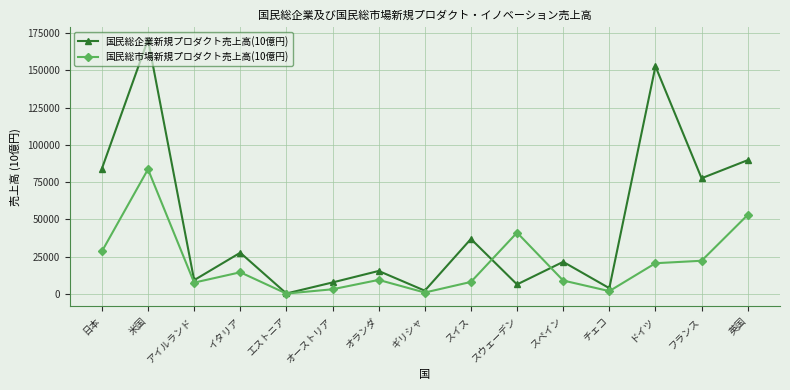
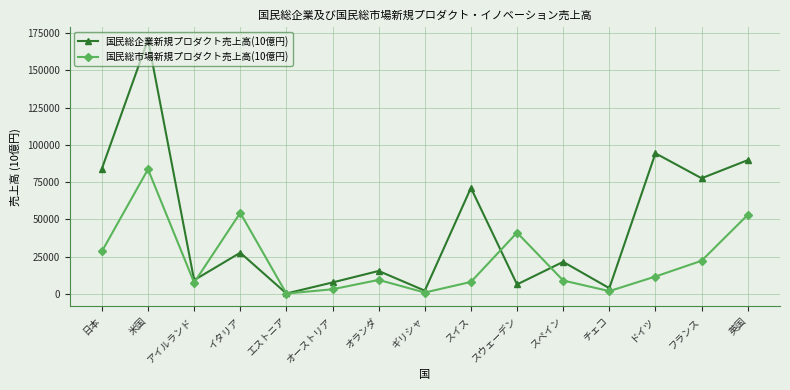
  {
    "国民総企業新規プロダクト売上高(10億円)": {
      "日本": 84000,
      "イタリア": 28000,
      "オーストリア": 8000,
      "オランダ": 15000,
-     "スイス": 37000,
+     "スイス": 71000,
      "スウェーデン": 6000,
      "スペイン": 21000,
      "チェコ": 4000,
-     "ドイツ": 153000,
+     "ドイツ": 94000,
      "フランス": 78000,
      "英国": 90000
    },
    "国民総市場新規プロダクト売上高(10億円)": {
      "日本": 28000,
      "米国": 84000,
-     "イタリア": 14000,
+     "イタリア": 54000,
      "オーストリア": 3000,
      "オランダ": 9000,
      "スイス": 8000,
      "スウェーデン": 41000,
      "スペイン": 9000,
      "チェコ": 2000,
-     "ドイツ": 21000,
+     "ドイツ": 12000,
      "フランス": 22000,
      "英国": 53000
    }
  }
